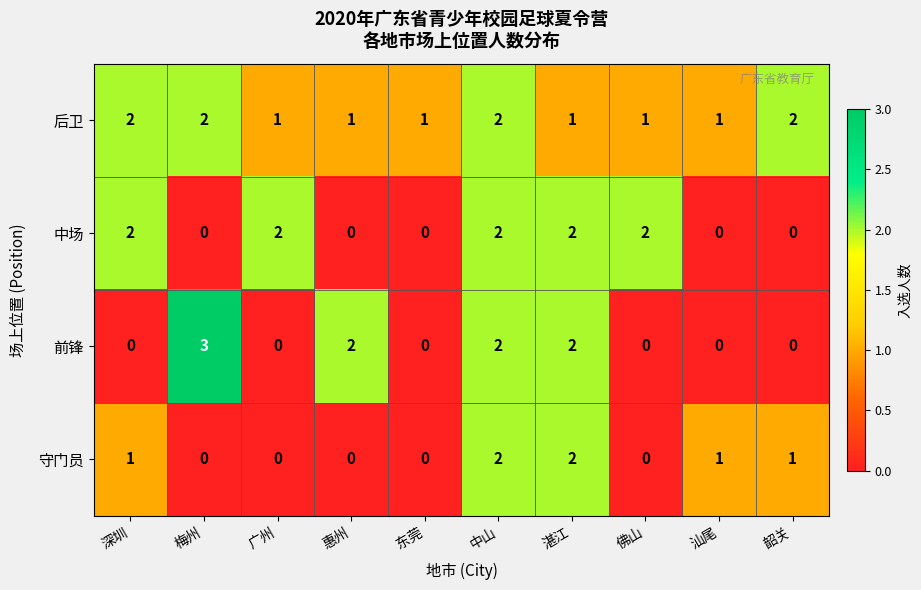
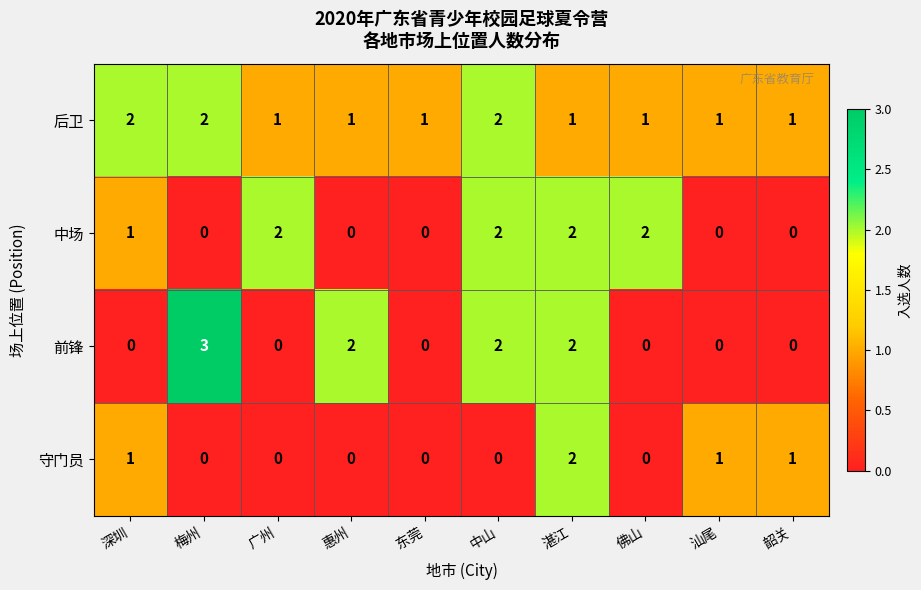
  {
    "后卫": {
      "深圳": 2,
      "梅州": 2,
      "广州": 1,
      "惠州": 1,
      "东莞": 1,
      "中山": 2,
      "湛江": 1,
      "佛山": 1,
      "汕尾": 1,
-     "韶关": 2
+     "韶关": 1
    },
    "中场": {
-     "深圳": 2,
+     "深圳": 1,
      "梅州": 0,
      "广州": 2,
      "惠州": 0,
      "东莞": 0,
      "中山": 2,
      "湛江": 2,
      "佛山": 2,
      "汕尾": 0,
      "韶关": 0
    },
    "前锋": {
      "深圳": 0,
      "梅州": 3,
      "广州": 0,
      "惠州": 2,
      "东莞": 0,
      "中山": 2,
      "湛江": 2,
      "佛山": 0,
      "汕尾": 0,
      "韶关": 0
    },
    "守门员": {
      "深圳": 1,
      "梅州": 0,
      "广州": 0,
      "惠州": 0,
      "东莞": 0,
-     "中山": 2,
+     "中山": 0,
      "湛江": 2,
      "佛山": 0,
      "汕尾": 1,
      "韶关": 1
    }
  }
